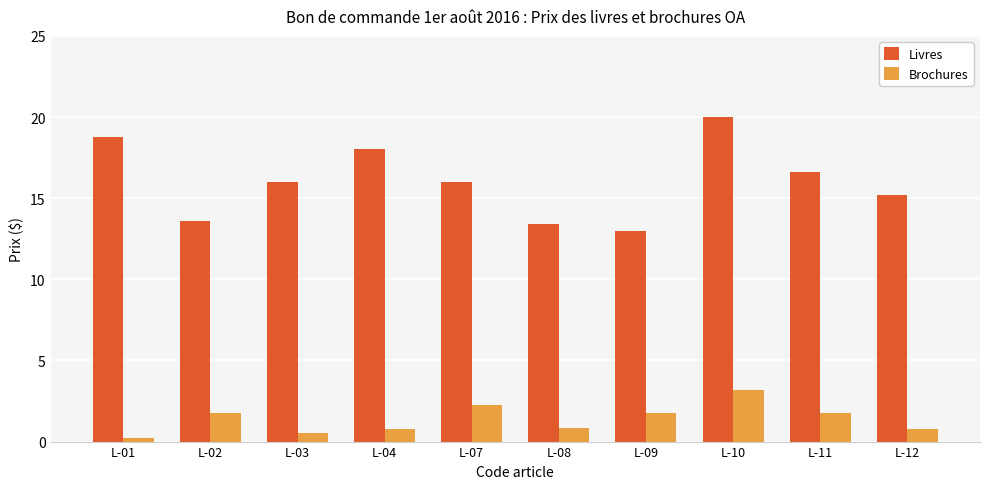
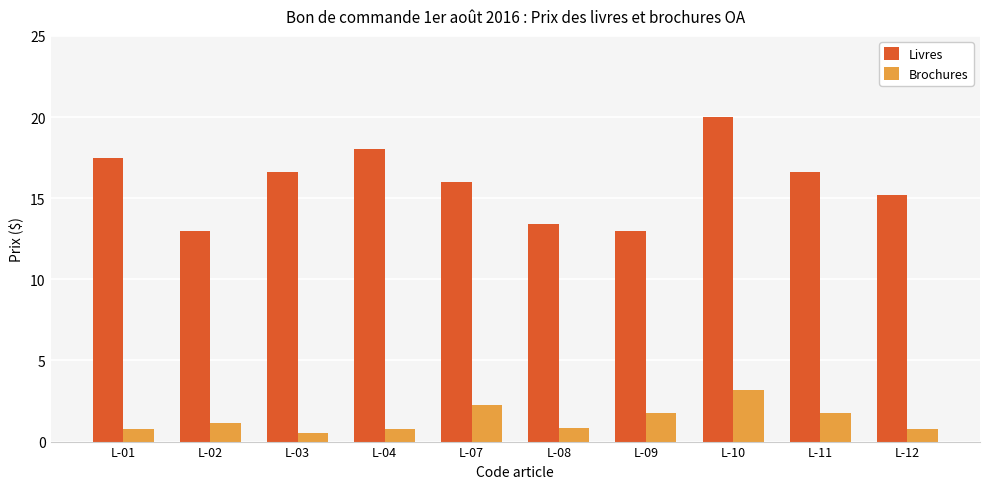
  {
    "Livres": {
-     "L-01": 18.8,
-     "L-02": 13.6,
-     "L-03": 16.0,
+     "L-01": 17.5,
+     "L-02": 13.0,
+     "L-03": 16.6,
      "L-04": 18.0,
      "L-07": 16.0,
      "L-08": 13.4,
      "L-09": 13.0,
      "L-10": 20.0,
      "L-11": 16.6,
      "L-12": 15.2
    },
    "Brochures": {
-     "L-01": 0.3,
-     "L-02": 1.8,
+     "L-01": 0.8,
+     "L-02": 1.2,
      "L-03": 0.5,
      "L-04": 0.8,
      "L-07": 2.3,
      "L-08": 0.8,
      "L-09": 1.8,
      "L-10": 3.2,
      "L-11": 1.8,
      "L-12": 0.8
    }
  }
